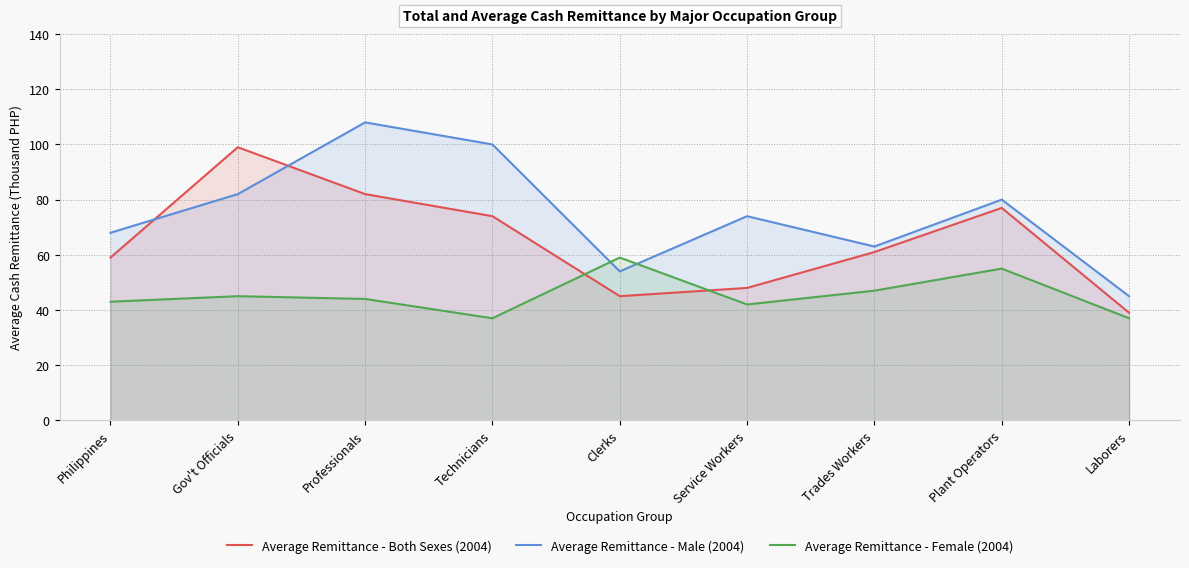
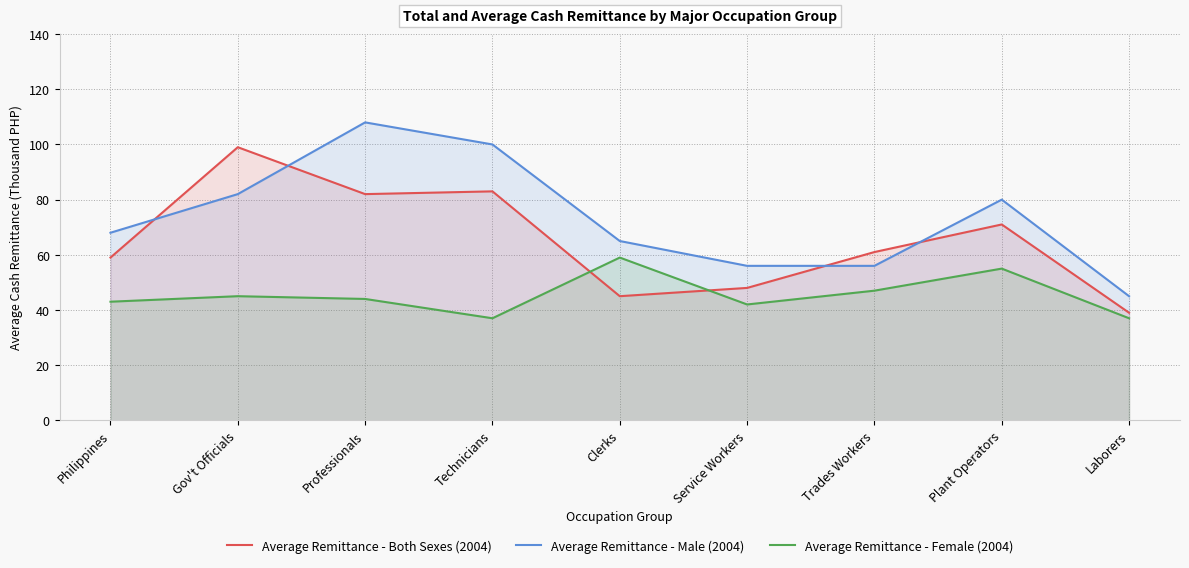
  {
    "Average Remittance - Both Sexes (2004)": {
      "Philippines": 59,
      "Gov't Officials": 99,
      "Professionals": 82,
-     "Technicians": 74,
+     "Technicians": 83,
      "Clerks": 45,
      "Service Workers": 48,
      "Trades Workers": 61,
-     "Plant Operators": 77,
+     "Plant Operators": 71,
      "Laborers": 39
    },
    "Average Remittance - Male (2004)": {
      "Philippines": 68,
      "Gov't Officials": 82,
      "Professionals": 108,
      "Technicians": 100,
-     "Clerks": 54,
-     "Service Workers": 74,
-     "Trades Workers": 63,
+     "Clerks": 65,
+     "Service Workers": 56,
+     "Trades Workers": 56,
      "Plant Operators": 80,
      "Laborers": 45
    },
    "Average Remittance - Female (2004)": {
      "Philippines": 43,
      "Gov't Officials": 45,
      "Professionals": 44,
      "Technicians": 37,
      "Clerks": 59,
      "Service Workers": 42,
      "Trades Workers": 47,
      "Plant Operators": 55,
      "Laborers": 37
    }
  }
